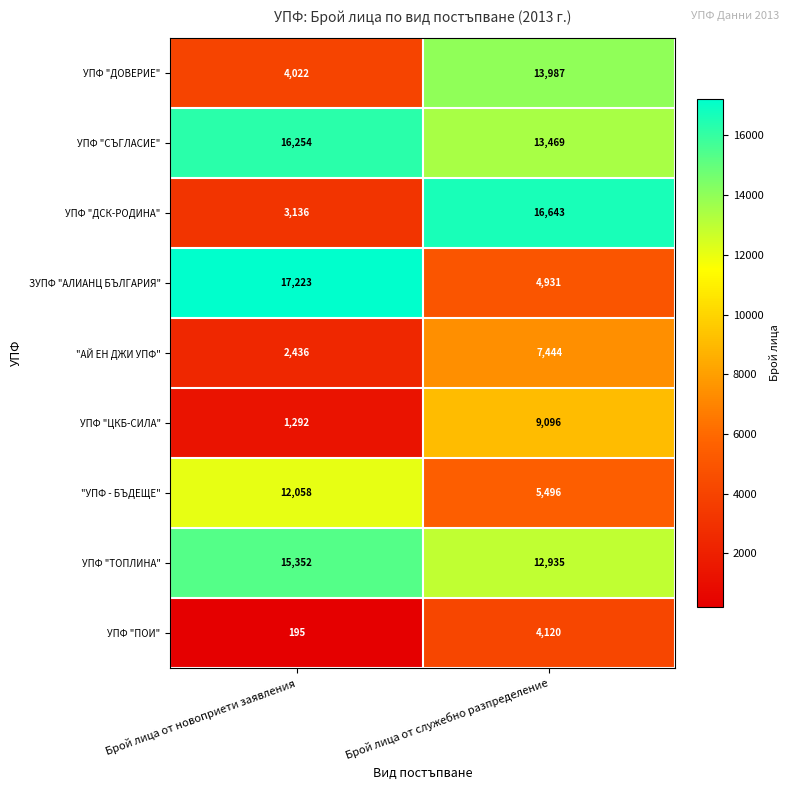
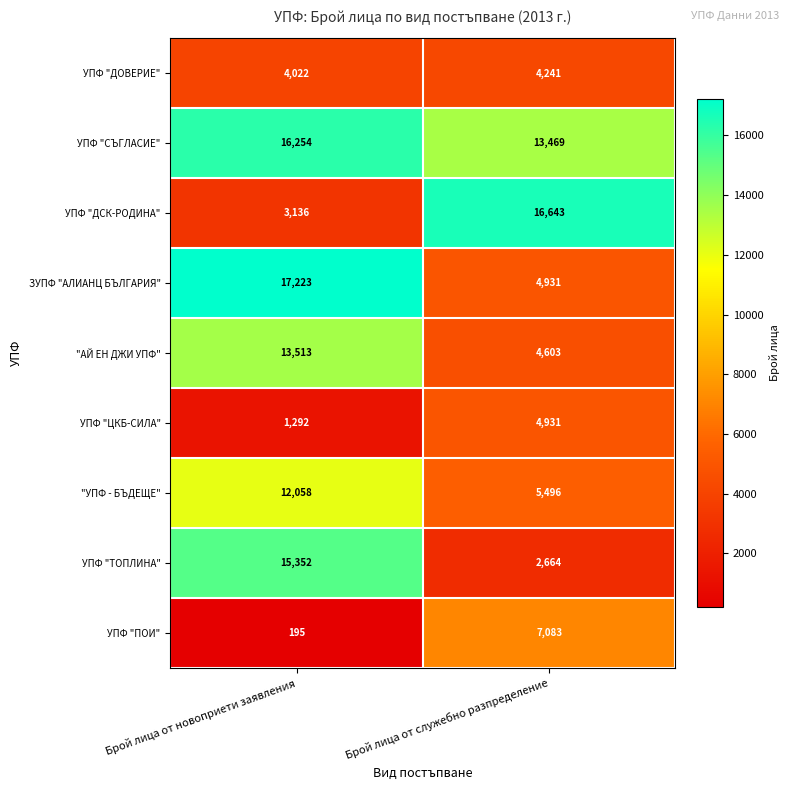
  {
    "УПФ \"ДОВЕРИЕ\"": {
      "Брой лица от новоприети заявления": "4,022",
-     "Брой лица от служебно разпределение": "13,987"
+     "Брой лица от служебно разпределение": "4,241"
    },
    "УПФ \"СЪГЛАСИЕ\"": {
      "Брой лица от новоприети заявления": "16,254",
      "Брой лица от служебно разпределение": "13,469"
    },
    "УПФ \"ДСК-РОДИНА\"": {
      "Брой лица от новоприети заявления": "3,136",
      "Брой лица от служебно разпределение": "16,643"
    },
    "ЗУПФ \"АЛИАНЦ БЪЛГАРИЯ\"": {
      "Брой лица от новоприети заявления": "17,223",
      "Брой лица от служебно разпределение": "4,931"
    },
    "\"АЙ ЕН ДЖИ УПФ\"": {
-     "Брой лица от новоприети заявления": "2,436",
-     "Брой лица от служебно разпределение": "7,444"
+     "Брой лица от новоприети заявления": "13,513",
+     "Брой лица от служебно разпределение": "4,603"
    },
    "УПФ \"ЦКБ-СИЛА\"": {
      "Брой лица от новоприети заявления": "1,292",
-     "Брой лица от служебно разпределение": "9,096"
+     "Брой лица от служебно разпределение": "4,931"
    },
    "\"УПФ - БЪДЕЩЕ\"": {
      "Брой лица от новоприети заявления": "12,058",
      "Брой лица от служебно разпределение": "5,496"
    },
    "УПФ \"ТОПЛИНА\"": {
      "Брой лица от новоприети заявления": "15,352",
-     "Брой лица от служебно разпределение": "12,935"
+     "Брой лица от служебно разпределение": "2,664"
    },
    "УПФ \"ПОИ\"": {
      "Брой лица от новоприети заявления": "195",
-     "Брой лица от служебно разпределение": "4,120"
+     "Брой лица от служебно разпределение": "7,083"
    }
  }
